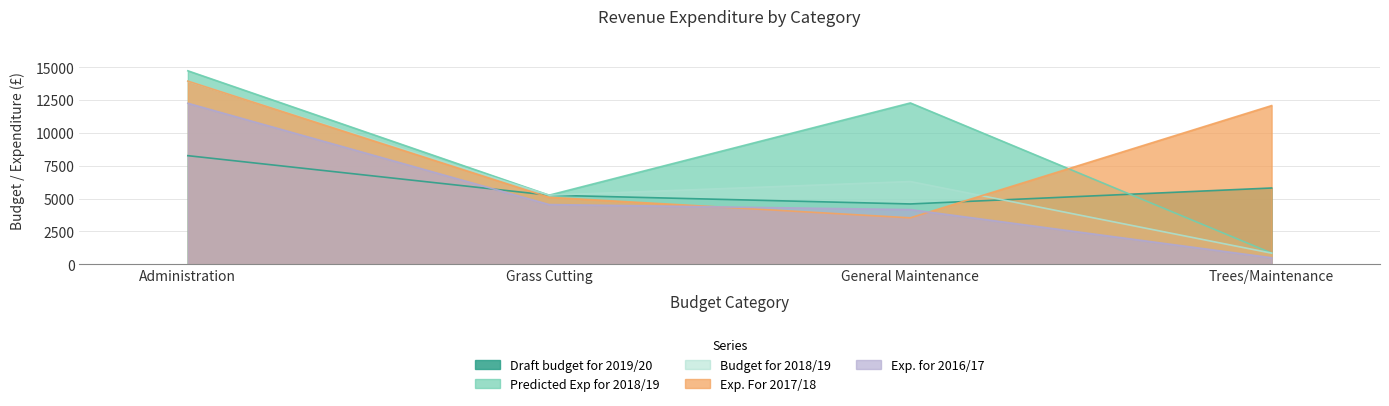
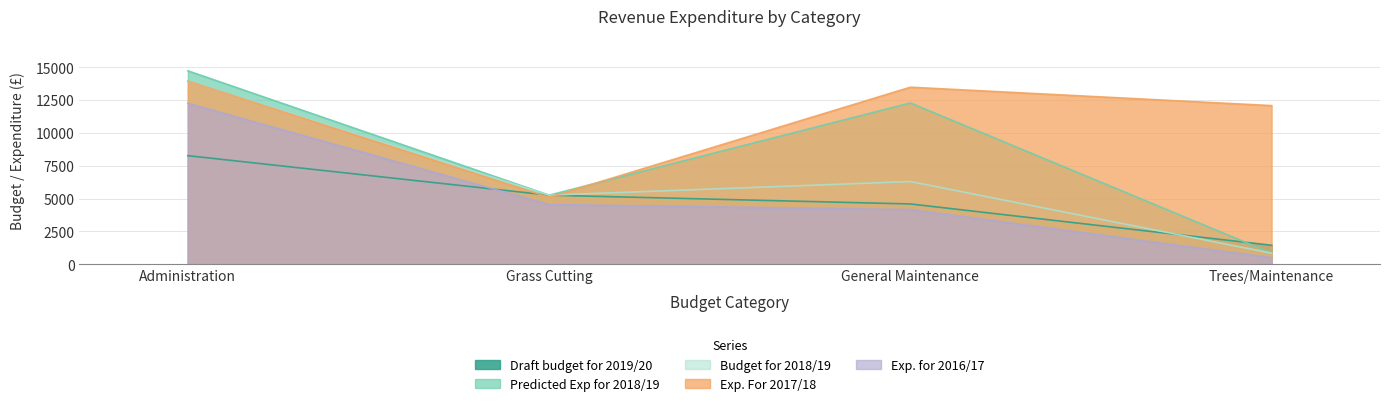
  {
    "Draft budget for 2019/20": {
      "Administration": 8300,
      "General Maintenance": 4600,
-     "Trees/Maintenance": 5800
+     "Trees/Maintenance": 1500
    },
    "Predicted Exp for 2018/19": {
      "Administration": 14700,
      "General Maintenance": 12300
    },
    "Exp. For 2017/18": {
-     "General Maintenance": 3500,
+     "General Maintenance": 13500,
      "Trees/Maintenance": 12100
    }
  }
